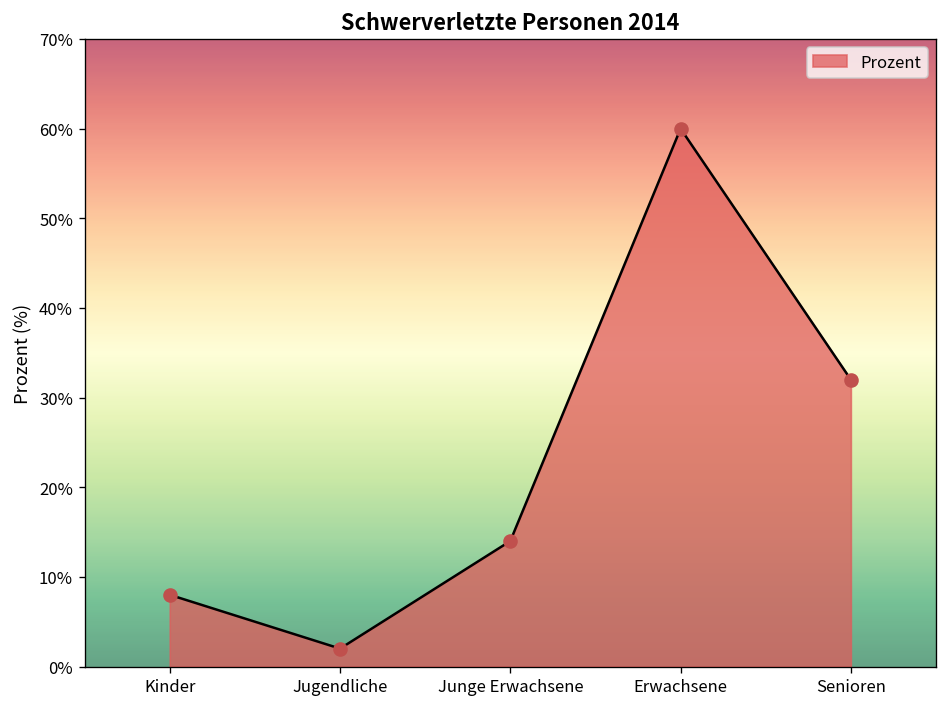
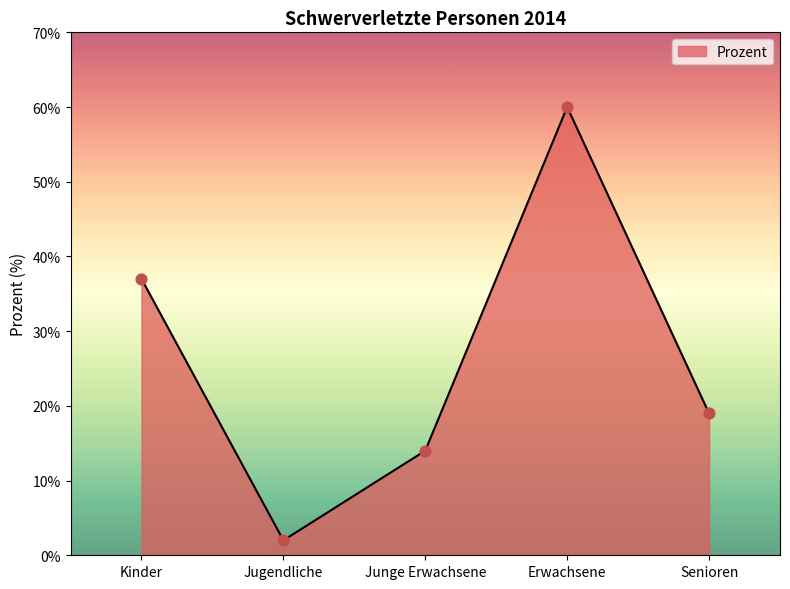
  {
-   "Kinder": "8%",
+   "Kinder": "37%",
    "Jugendliche": "2%",
    "Junge Erwachsene": "14%",
    "Erwachsene": "60%",
-   "Senioren": "32%"
+   "Senioren": "19%"
  }
